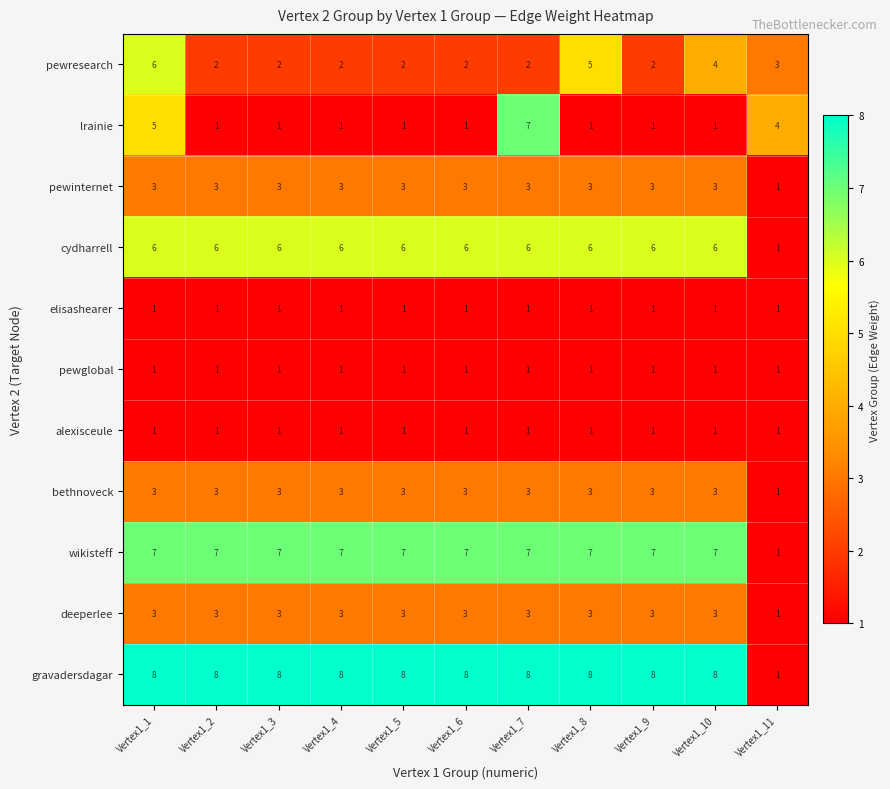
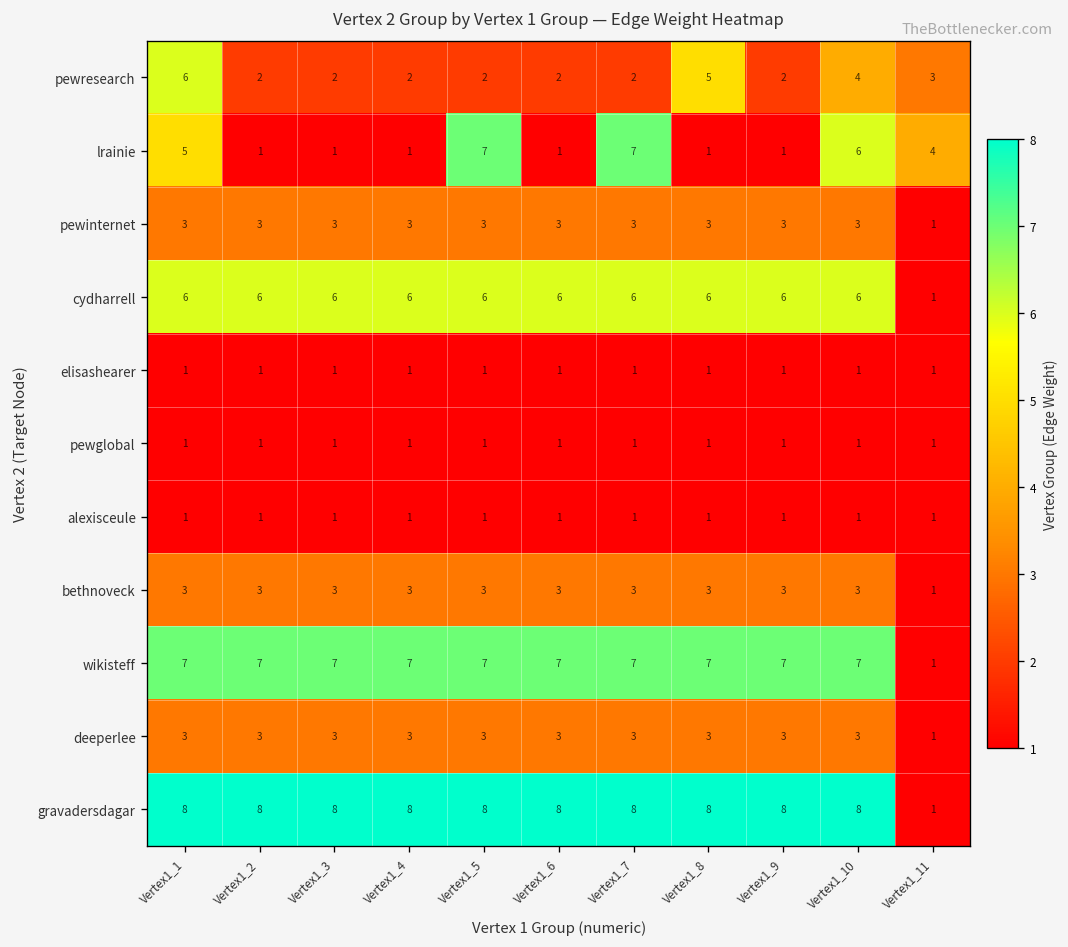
  {
    "pewresearch": {
      "Vertex1_1": 6,
      "Vertex1_2": 2,
      "Vertex1_3": 2,
      "Vertex1_4": 2,
      "Vertex1_5": 2,
      "Vertex1_6": 2,
      "Vertex1_7": 2,
      "Vertex1_8": 5,
      "Vertex1_9": 2,
      "Vertex1_10": 4,
      "Vertex1_11": 3
    },
    "lrainie": {
      "Vertex1_1": 5,
      "Vertex1_2": 1,
      "Vertex1_3": 1,
      "Vertex1_4": 1,
-     "Vertex1_5": 1,
+     "Vertex1_5": 7,
      "Vertex1_6": 1,
      "Vertex1_7": 7,
      "Vertex1_8": 1,
      "Vertex1_9": 1,
-     "Vertex1_10": 1,
+     "Vertex1_10": 6,
      "Vertex1_11": 4
    },
    "pewinternet": {
      "Vertex1_1": 3,
      "Vertex1_2": 3,
      "Vertex1_3": 3,
      "Vertex1_4": 3,
      "Vertex1_5": 3,
      "Vertex1_6": 3,
      "Vertex1_7": 3,
      "Vertex1_8": 3,
      "Vertex1_9": 3,
      "Vertex1_10": 3,
      "Vertex1_11": 1
    },
    "cydharrell": {
      "Vertex1_1": 6,
      "Vertex1_2": 6,
      "Vertex1_3": 6,
      "Vertex1_4": 6,
      "Vertex1_5": 6,
      "Vertex1_6": 6,
      "Vertex1_7": 6,
      "Vertex1_8": 6,
      "Vertex1_9": 6,
      "Vertex1_10": 6,
      "Vertex1_11": 1
    },
    "elisashearer": {
      "Vertex1_1": 1,
      "Vertex1_2": 1,
      "Vertex1_3": 1,
      "Vertex1_4": 1,
      "Vertex1_5": 1,
      "Vertex1_6": 1,
      "Vertex1_7": 1,
      "Vertex1_8": 1,
      "Vertex1_9": 1,
      "Vertex1_10": 1,
      "Vertex1_11": 1
    },
    "pewglobal": {
      "Vertex1_1": 1,
      "Vertex1_2": 1,
      "Vertex1_3": 1,
      "Vertex1_4": 1,
      "Vertex1_5": 1,
      "Vertex1_6": 1,
      "Vertex1_7": 1,
      "Vertex1_8": 1,
      "Vertex1_9": 1,
      "Vertex1_10": 1,
      "Vertex1_11": 1
    },
    "alexisceule": {
      "Vertex1_1": 1,
      "Vertex1_2": 1,
      "Vertex1_3": 1,
      "Vertex1_4": 1,
      "Vertex1_5": 1,
      "Vertex1_6": 1,
      "Vertex1_7": 1,
      "Vertex1_8": 1,
      "Vertex1_9": 1,
      "Vertex1_10": 1,
      "Vertex1_11": 1
    },
    "bethnoveck": {
      "Vertex1_1": 3,
      "Vertex1_2": 3,
      "Vertex1_3": 3,
      "Vertex1_4": 3,
      "Vertex1_5": 3,
      "Vertex1_6": 3,
      "Vertex1_7": 3,
      "Vertex1_8": 3,
      "Vertex1_9": 3,
      "Vertex1_10": 3,
      "Vertex1_11": 1
    },
    "wikisteff": {
      "Vertex1_1": 7,
      "Vertex1_2": 7,
      "Vertex1_3": 7,
      "Vertex1_4": 7,
      "Vertex1_5": 7,
      "Vertex1_6": 7,
      "Vertex1_7": 7,
      "Vertex1_8": 7,
      "Vertex1_9": 7,
      "Vertex1_10": 7,
      "Vertex1_11": 1
    },
    "deeperlee": {
      "Vertex1_1": 3,
      "Vertex1_2": 3,
      "Vertex1_3": 3,
      "Vertex1_4": 3,
      "Vertex1_5": 3,
      "Vertex1_6": 3,
      "Vertex1_7": 3,
      "Vertex1_8": 3,
      "Vertex1_9": 3,
      "Vertex1_10": 3,
      "Vertex1_11": 1
    },
    "gravadersdagar": {
      "Vertex1_1": 8,
      "Vertex1_2": 8,
      "Vertex1_3": 8,
      "Vertex1_4": 8,
      "Vertex1_5": 8,
      "Vertex1_6": 8,
      "Vertex1_7": 8,
      "Vertex1_8": 8,
      "Vertex1_9": 8,
      "Vertex1_10": 8,
      "Vertex1_11": 1
    }
  }
